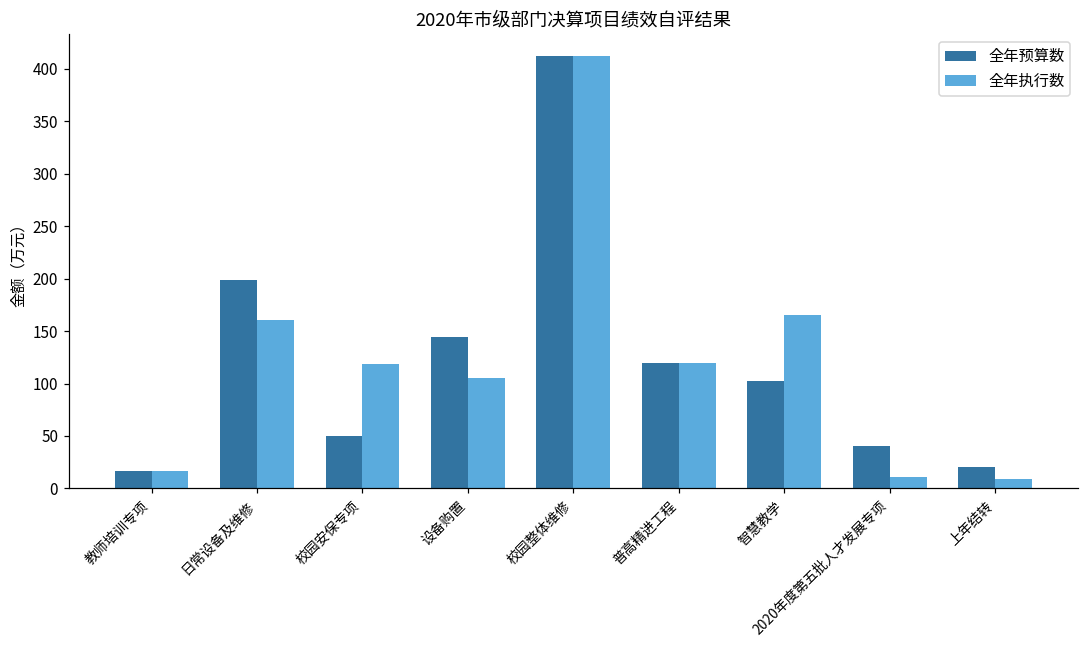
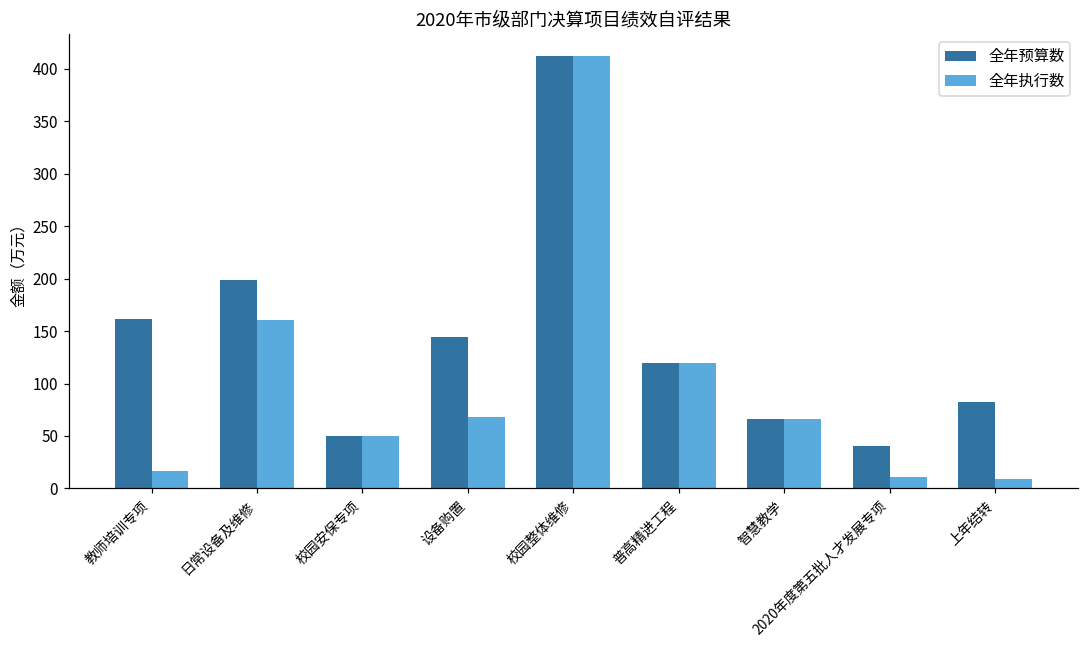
  {
    "全年预算数": {
-     "教师培训专项": 20,
+     "教师培训专项": 160,
      "日常设备及维修": 200,
      "校园安保专项": 50,
      "设备购置": 140,
      "校园整体维修": 410,
      "普高精进工程": 120,
-     "智慧教学": 100,
+     "智慧教学": 70,
      "2020年度第五批人才发展专项": 40,
-     "上年结转": 20
+     "上年结转": 80
    },
    "全年执行数": {
      "教师培训专项": 20,
      "日常设备及维修": 160,
-     "校园安保专项": 120,
-     "设备购置": 110,
+     "校园安保专项": 50,
+     "设备购置": 70,
      "校园整体维修": 410,
      "普高精进工程": 120,
-     "智慧教学": 170,
+     "智慧教学": 70,
      "2020年度第五批人才发展专项": 10,
      "上年结转": 10
    }
  }
